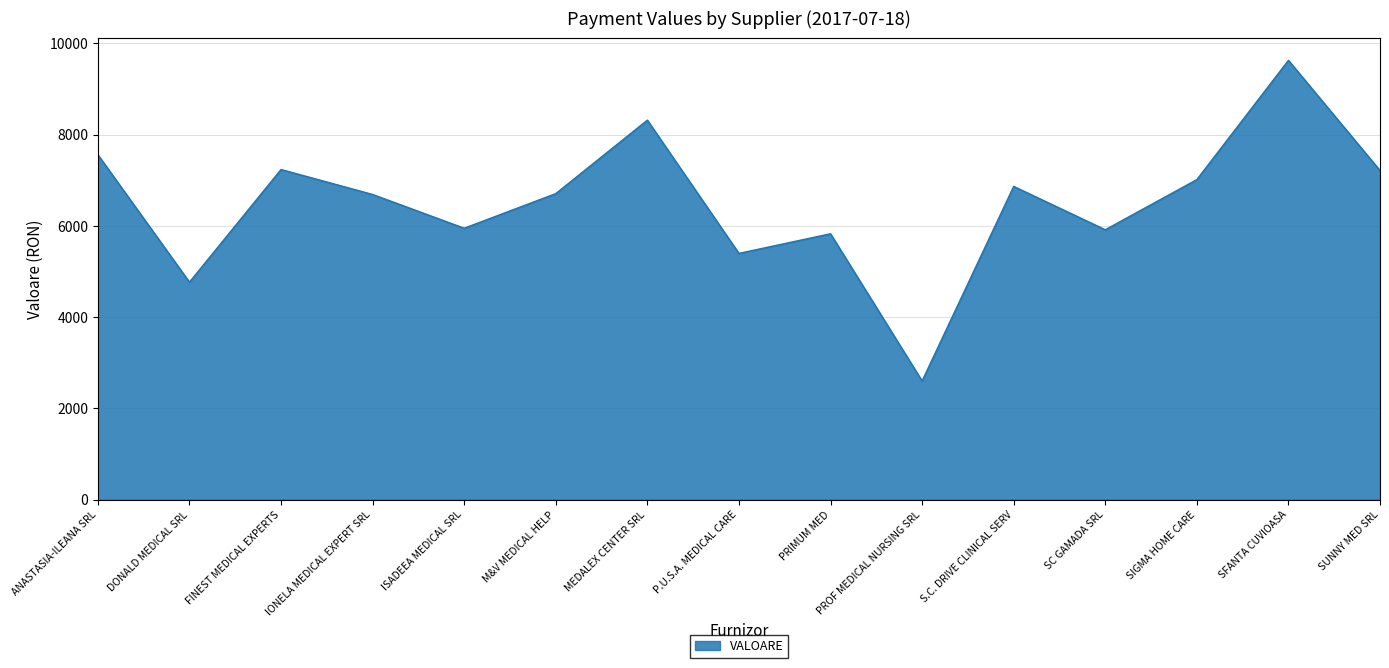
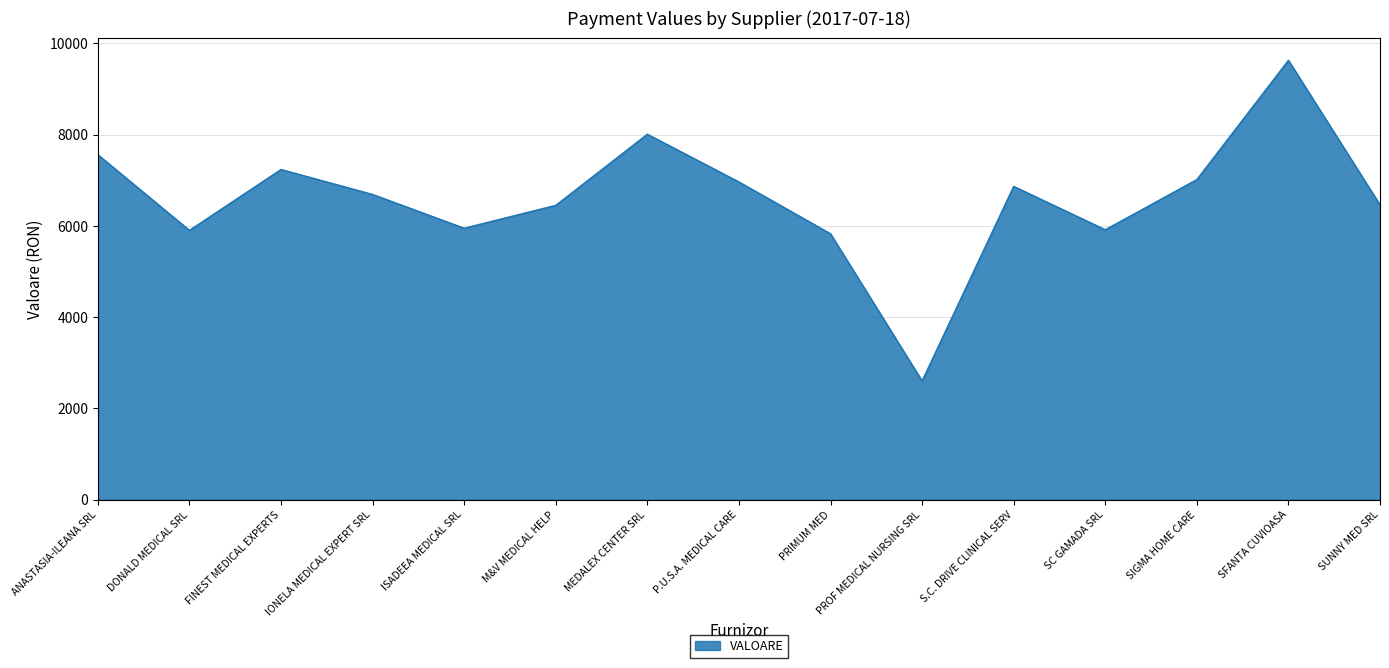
  {
    "ANASTASIA-ILEANA SRL": 7600,
-   "DONALD MEDICAL SRL": 4800,
+   "DONALD MEDICAL SRL": 5900,
    "FINEST MEDICAL EXPERTS": 7200,
    "IONELA MEDICAL EXPERT SRL": 6700,
    "ISADEEA MEDICAL SRL": 5900,
-   "M&V MEDICAL HELP": 6700,
-   "MEDALEX CENTER SRL": 8300,
-   "P.U.S.A. MEDICAL CARE": 5400,
+   "M&V MEDICAL HELP": 6400,
+   "MEDALEX CENTER SRL": 8000,
+   "P.U.S.A. MEDICAL CARE": 7000,
    "PRIMUM MED": 5800,
    "PROF MEDICAL NURSING SRL": 2600,
    "S.C. DRIVE CLINICAL SERV": 6900,
    "SC GAMADA SRL": 5900,
    "SIGMA HOME CARE": 7000,
    "SFANTA CUVIOASA": 9600,
-   "SUNNY MED SRL": 7200
+   "SUNNY MED SRL": 6500
  }
